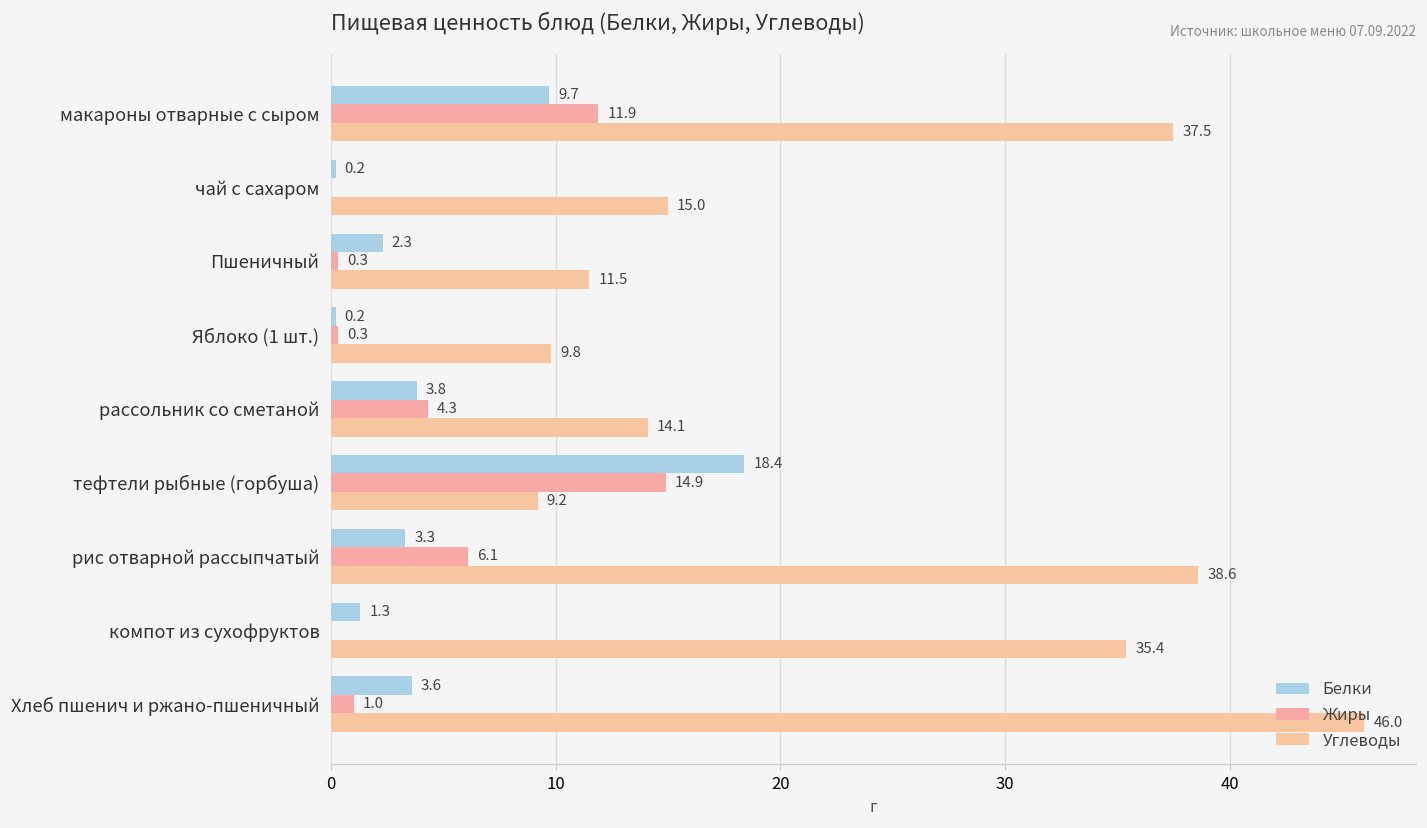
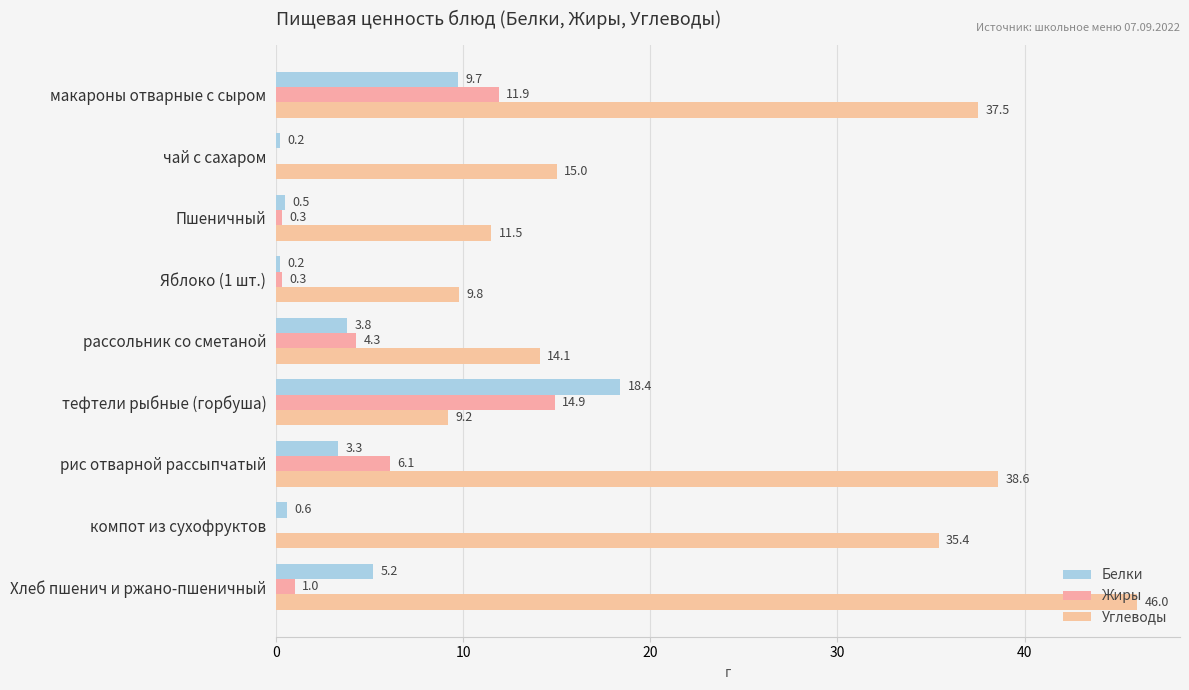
  {
    "Белки": {
      "макароны отварные с сыром": 9.7,
      "чай с сахаром": 0.2,
-     "Пшеничный": 2.3,
+     "Пшеничный": 0.5,
      "Яблоко (1 шт.)": 0.2,
      "рассольник со сметаной": 3.8,
      "тефтели рыбные (горбуша)": 18.4,
      "рис отварной рассыпчатый": 3.3,
-     "компот из сухофруктов": 1.3,
-     "Хлеб пшенич и ржано-пшеничный": 3.6
+     "компот из сухофруктов": 0.6,
+     "Хлеб пшенич и ржано-пшеничный": 5.2
    }
  }
